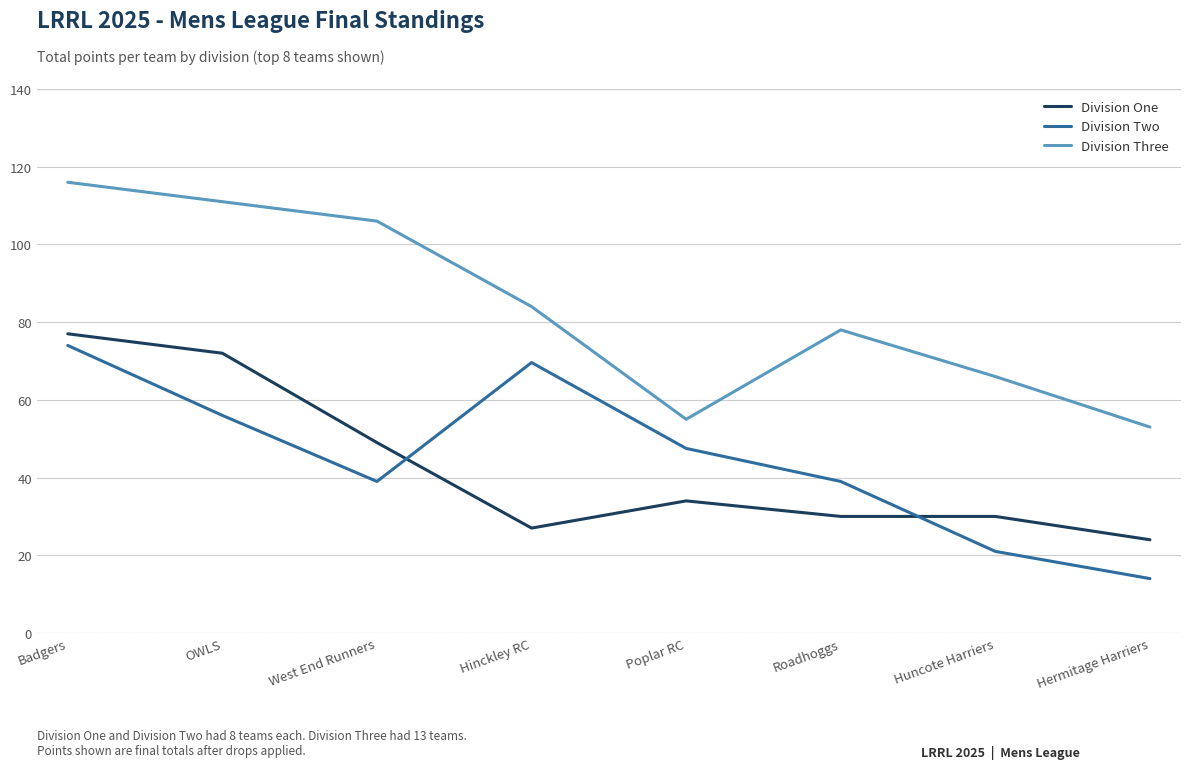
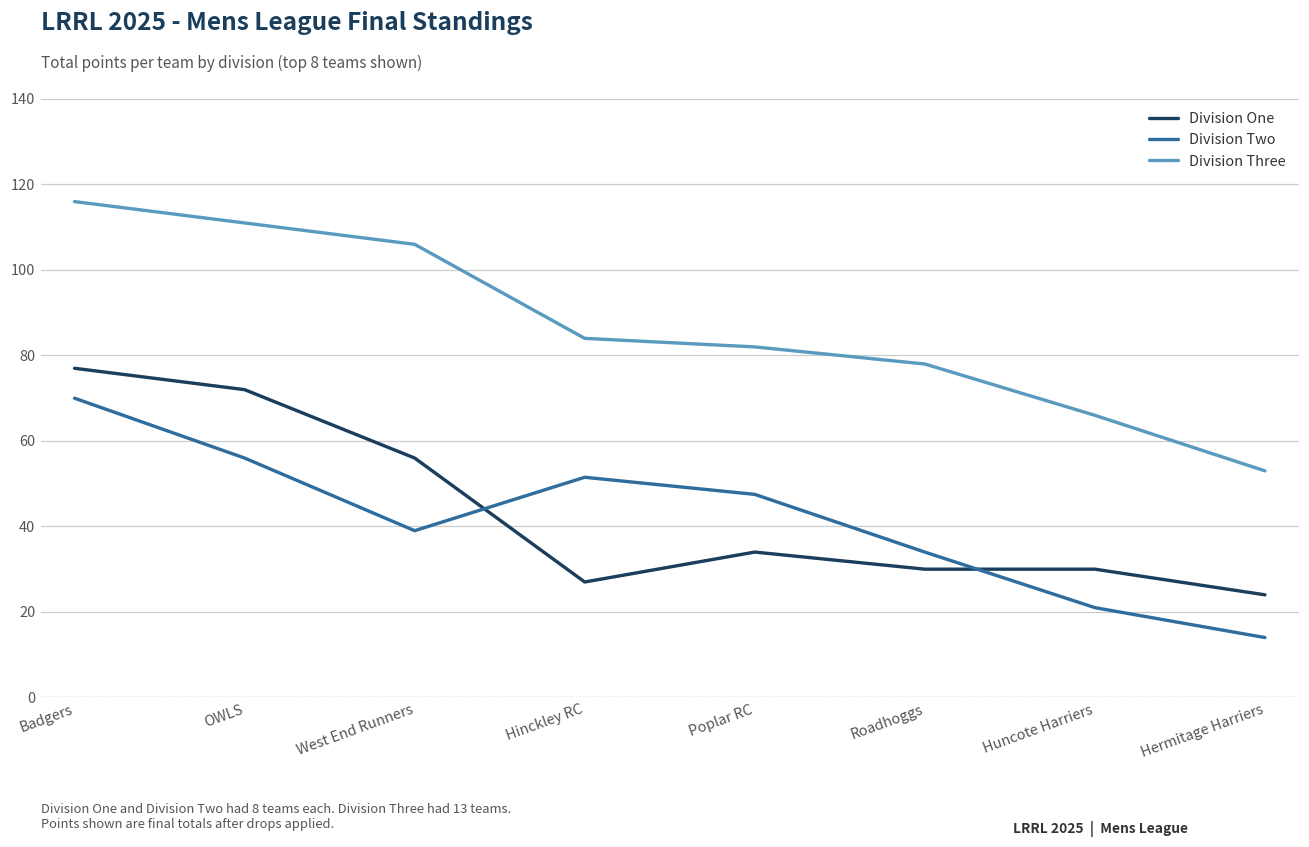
  {
    "Division One": {
      "Badgers": 77,
      "OWLS": 72,
-     "West End Runners": 49,
+     "West End Runners": 56,
      "Hinckley RC": 27,
      "Poplar RC": 34,
      "Roadhoggs": 30,
      "Huncote Harriers": 30,
      "Hermitage Harriers": 24
    },
    "Division Two": {
-     "Badgers": 74,
+     "Badgers": 70,
      "OWLS": 56,
      "West End Runners": 39,
-     "Hinckley RC": 70,
+     "Hinckley RC": 52,
      "Poplar RC": 48,
-     "Roadhoggs": 39,
+     "Roadhoggs": 34,
      "Huncote Harriers": 21,
      "Hermitage Harriers": 14
    },
    "Division Three": {
      "Badgers": 116,
      "OWLS": 111,
      "West End Runners": 106,
      "Hinckley RC": 84,
-     "Poplar RC": 55,
+     "Poplar RC": 82,
      "Roadhoggs": 78,
      "Huncote Harriers": 66,
      "Hermitage Harriers": 53
    }
  }
